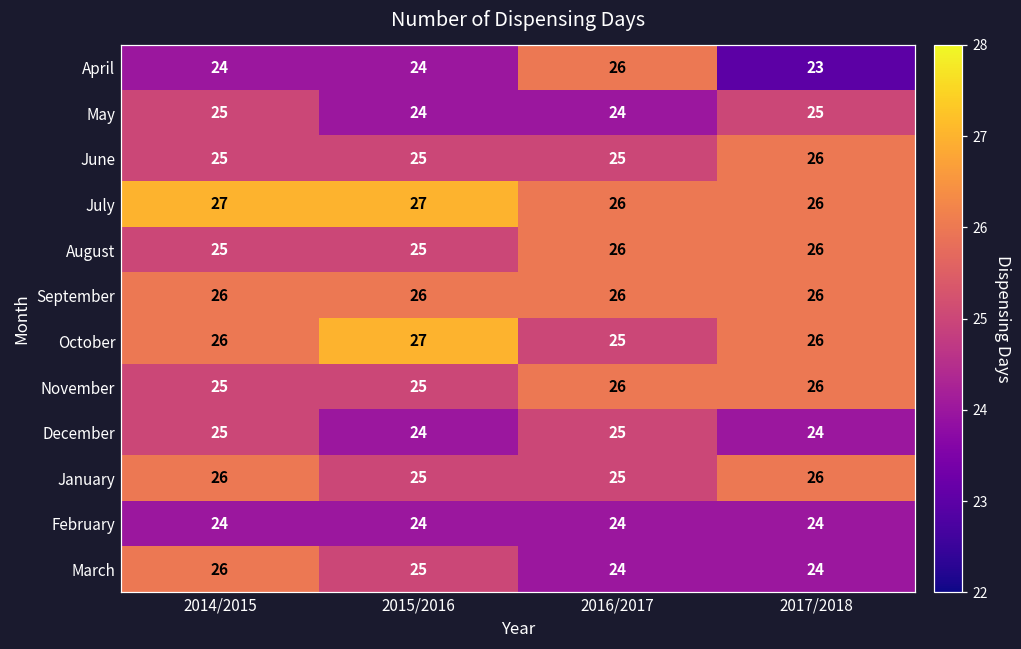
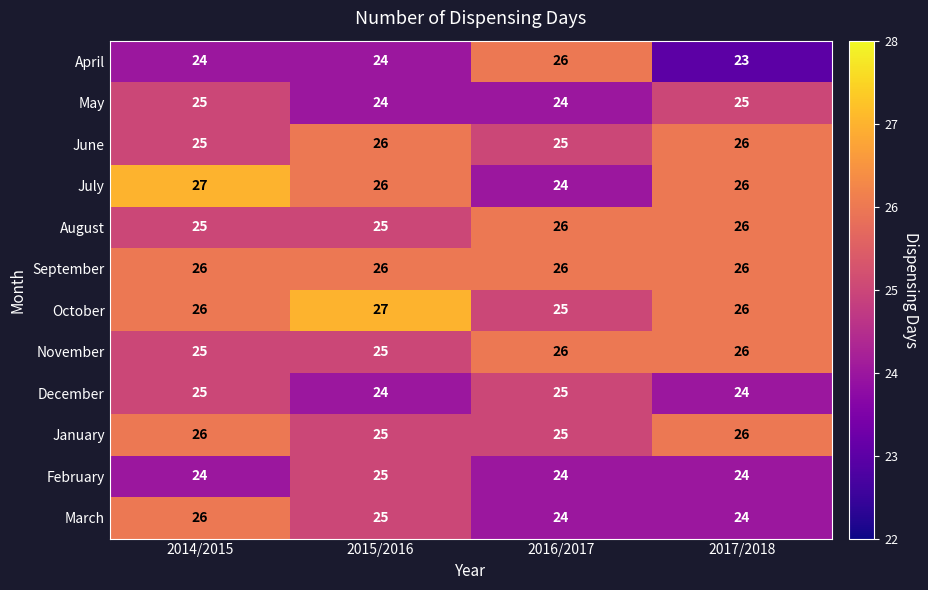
  {
    "April": {
      "2014/2015": 24,
      "2015/2016": 24,
      "2016/2017": 26,
      "2017/2018": 23
    },
    "May": {
      "2014/2015": 25,
      "2015/2016": 24,
      "2016/2017": 24,
      "2017/2018": 25
    },
    "June": {
      "2014/2015": 25,
-     "2015/2016": 25,
+     "2015/2016": 26,
      "2016/2017": 25,
      "2017/2018": 26
    },
    "July": {
      "2014/2015": 27,
-     "2015/2016": 27,
-     "2016/2017": 26,
+     "2015/2016": 26,
+     "2016/2017": 24,
      "2017/2018": 26
    },
    "August": {
      "2014/2015": 25,
      "2015/2016": 25,
      "2016/2017": 26,
      "2017/2018": 26
    },
    "September": {
      "2014/2015": 26,
      "2015/2016": 26,
      "2016/2017": 26,
      "2017/2018": 26
    },
    "October": {
      "2014/2015": 26,
      "2015/2016": 27,
      "2016/2017": 25,
      "2017/2018": 26
    },
    "November": {
      "2014/2015": 25,
      "2015/2016": 25,
      "2016/2017": 26,
      "2017/2018": 26
    },
    "December": {
      "2014/2015": 25,
      "2015/2016": 24,
      "2016/2017": 25,
      "2017/2018": 24
    },
    "January": {
      "2014/2015": 26,
      "2015/2016": 25,
      "2016/2017": 25,
      "2017/2018": 26
    },
    "February": {
      "2014/2015": 24,
-     "2015/2016": 24,
+     "2015/2016": 25,
      "2016/2017": 24,
      "2017/2018": 24
    },
    "March": {
      "2014/2015": 26,
      "2015/2016": 25,
      "2016/2017": 24,
      "2017/2018": 24
    }
  }
